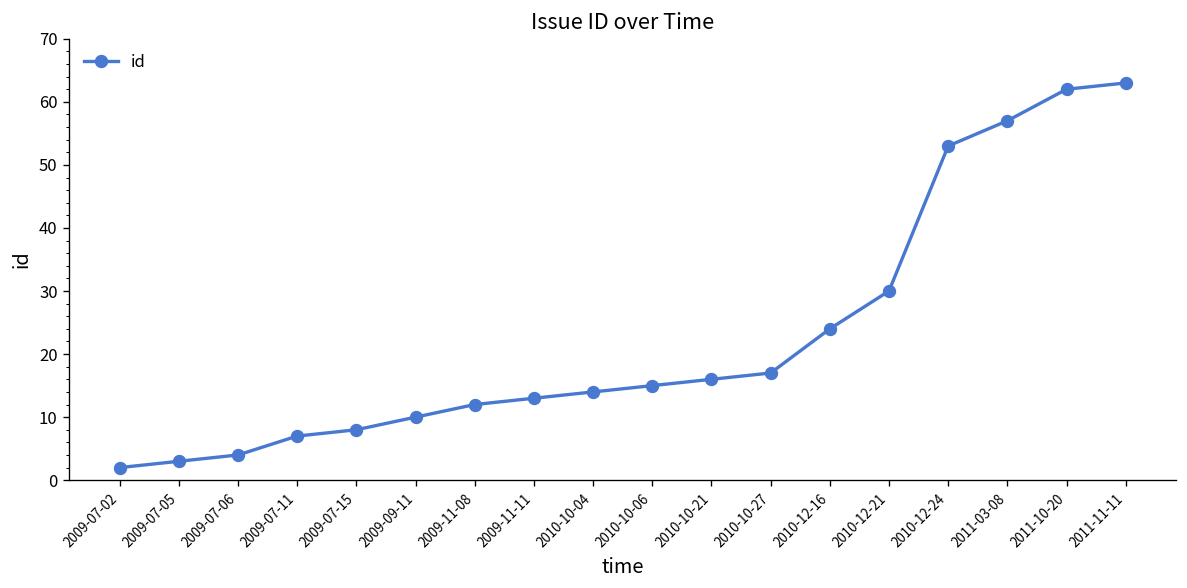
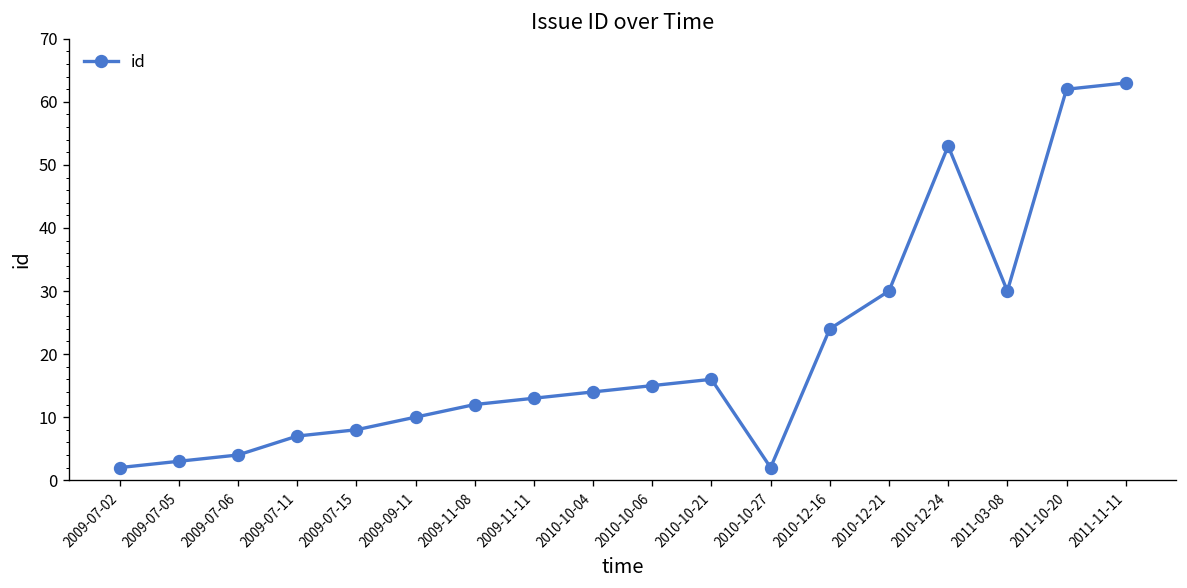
  {
    "2009-07-02": 2,
    "2009-07-05": 3,
    "2009-07-06": 4,
    "2009-07-11": 7,
    "2009-07-15": 8,
    "2009-09-11": 10,
    "2009-11-08": 12,
    "2009-11-11": 13,
    "2010-10-04": 14,
    "2010-10-06": 15,
    "2010-10-21": 16,
-   "2010-10-27": 17,
+   "2010-10-27": 2,
    "2010-12-16": 24,
    "2010-12-21": 30,
    "2010-12-24": 53,
-   "2011-03-08": 57,
+   "2011-03-08": 30,
    "2011-10-20": 62,
    "2011-11-11": 63
  }
